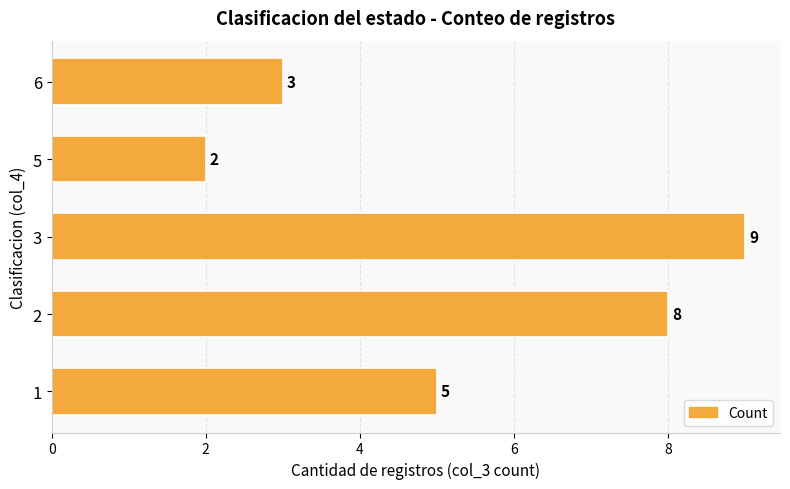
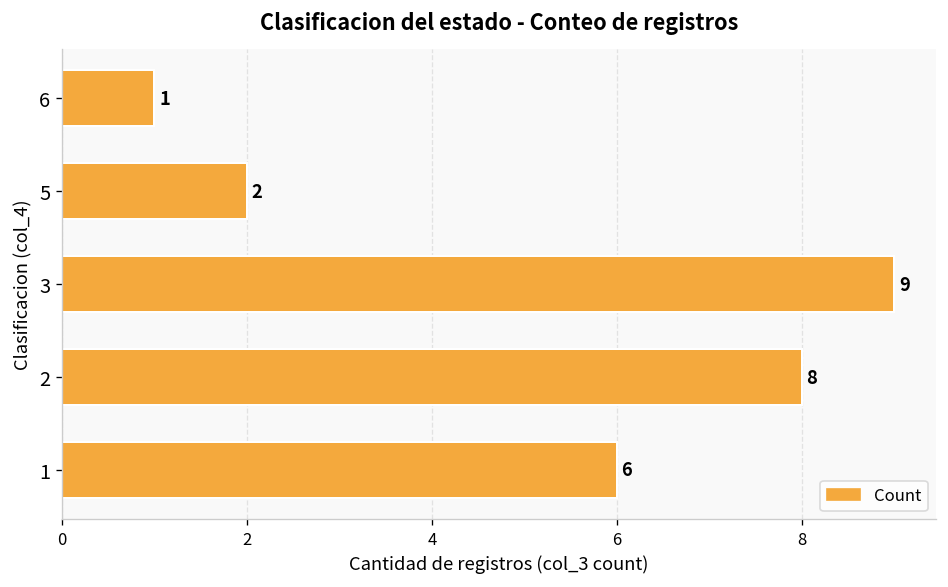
  {
-   "6": 3,
+   "6": 1,
    "5": 2,
    "3": 9,
    "2": 8,
-   "1": 5
+   "1": 6
  }
